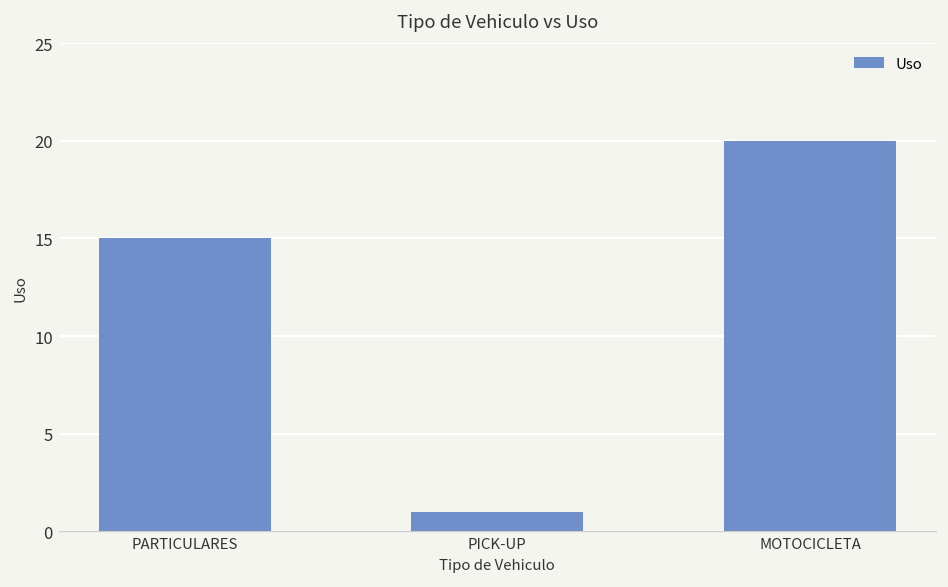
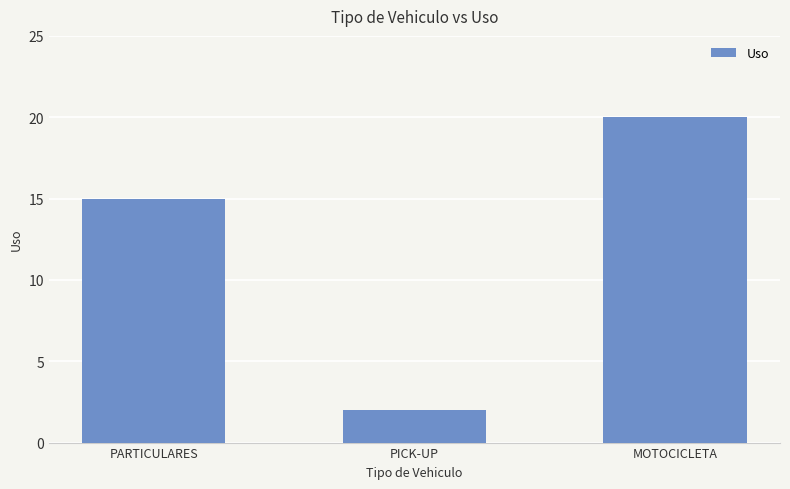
  {
    "PARTICULARES": 15,
-   "PICK-UP": 1,
+   "PICK-UP": 2,
    "MOTOCICLETA": 20
  }
